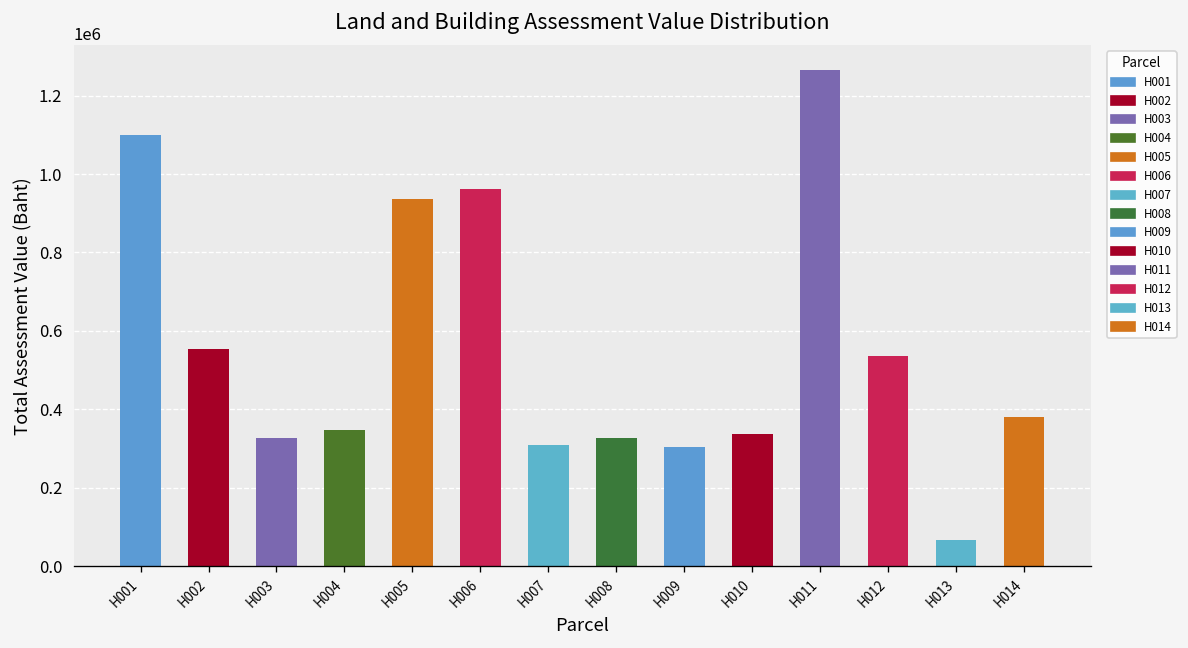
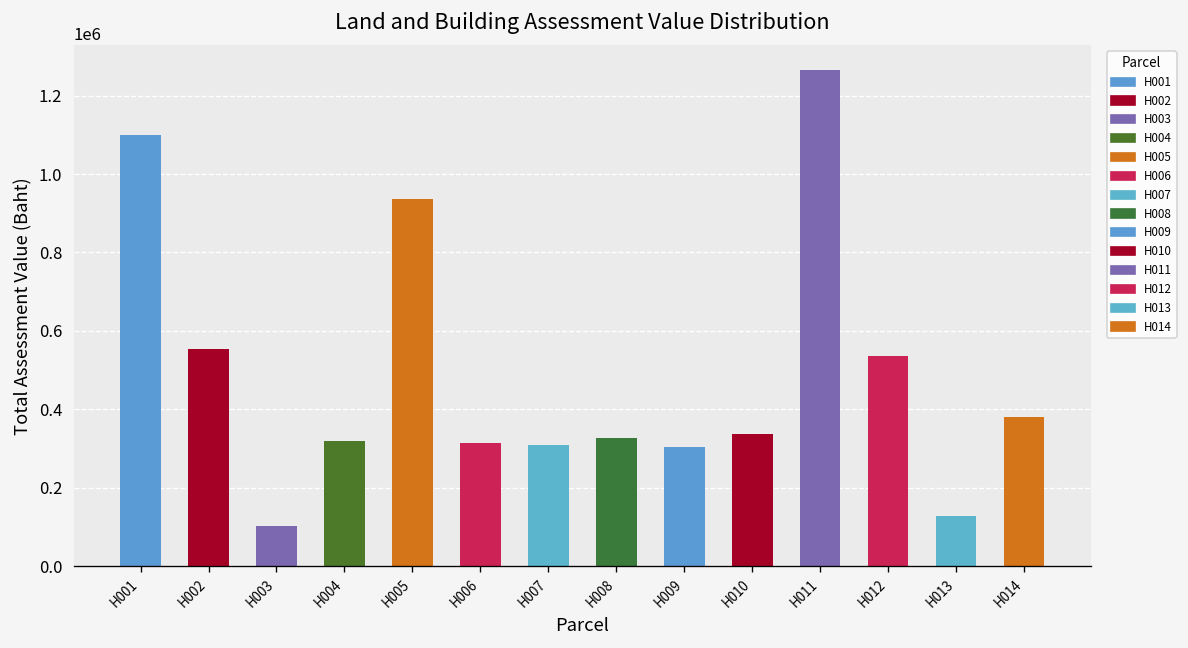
  {
    "H001": 1100000,
    "H002": 550000,
-   "H003": 330000,
-   "H004": 350000,
+   "H003": 100000,
+   "H004": 320000,
    "H005": 940000,
-   "H006": 960000,
+   "H006": 310000,
    "H007": 310000,
    "H008": 330000,
    "H009": 300000,
    "H010": 340000,
    "H011": 1260000,
    "H012": 540000,
-   "H013": 70000,
+   "H013": 130000,
    "H014": 380000
  }
